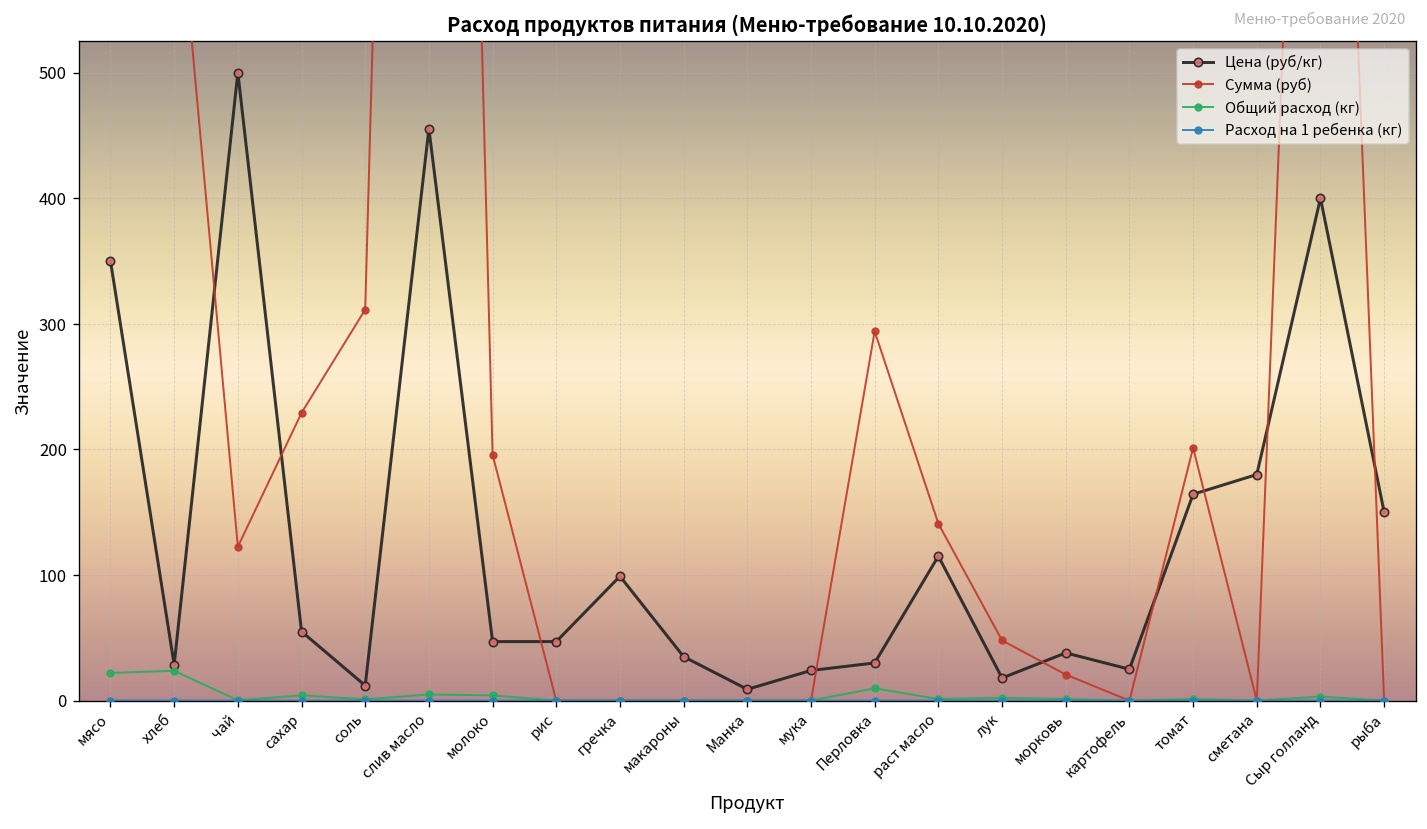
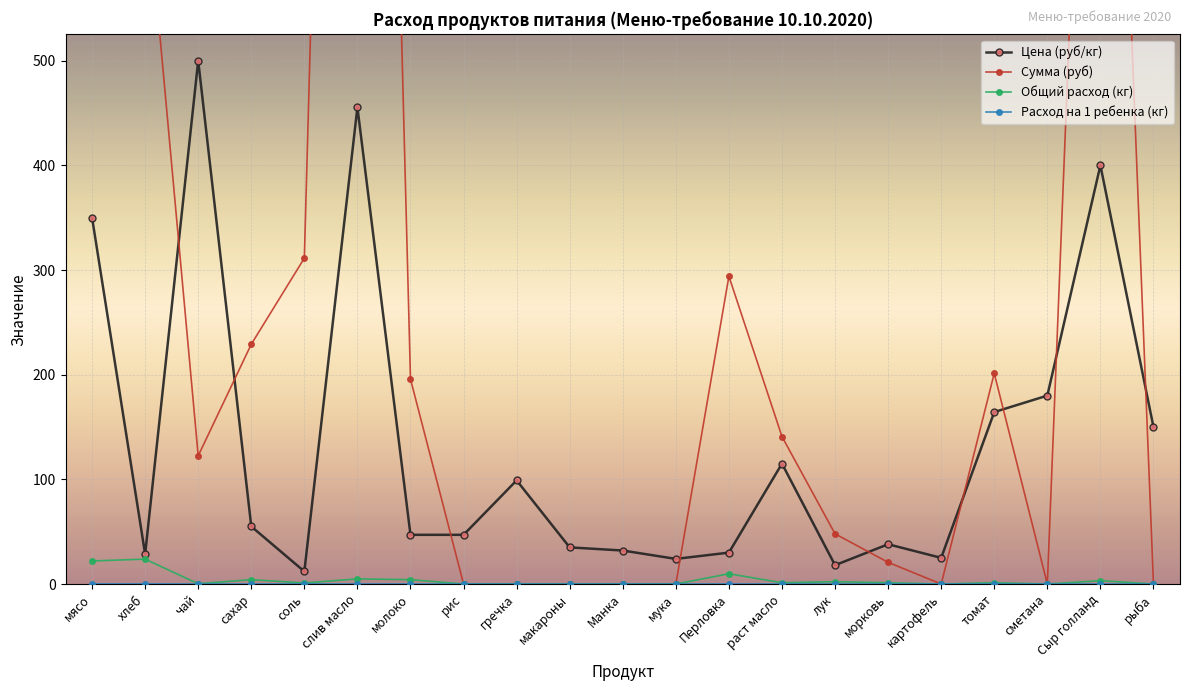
  {
    "Цена (руб/кг)": {
      "мясо": 350,
      "хлеб": 29,
      "чай": 500,
      "сахар": 55,
      "соль": 12,
      "слив масло": 455,
      "молоко": 47,
      "рис": 47,
      "гречка": 99,
      "макароны": 35,
-     "Манка": 9,
+     "Манка": 32,
      "мука": 24,
      "Перловка": 30,
      "раст масло": 115,
      "лук": 18,
      "морковь": 38,
      "картофель": 25,
      "томат": 164,
      "сметана": 180,
      "Сыр голланд": 400,
      "рыба": 150
    },
    "Сумма (руб)": {
      "чай": 123,
      "сахар": 229,
      "соль": 311,
      "молоко": 196,
      "Перловка": 294,
      "раст масло": 141,
      "лук": 48,
      "морковь": 21,
      "томат": 201
    },
    "Общий расход (кг)": {
      "мясо": 22,
      "хлеб": 24,
      "сахар": 4,
      "слив масло": 5,
      "молоко": 4,
      "Перловка": 10,
      "Сыр голланд": 3
    },
    "Расход на 1 ребенка (кг)": {
      "мясо": 0,
      "хлеб": 0,
      "сахар": 0,
      "слив масло": 0,
      "молоко": 0,
      "Перловка": 0,
      "Сыр голланд": 0
    }
  }
